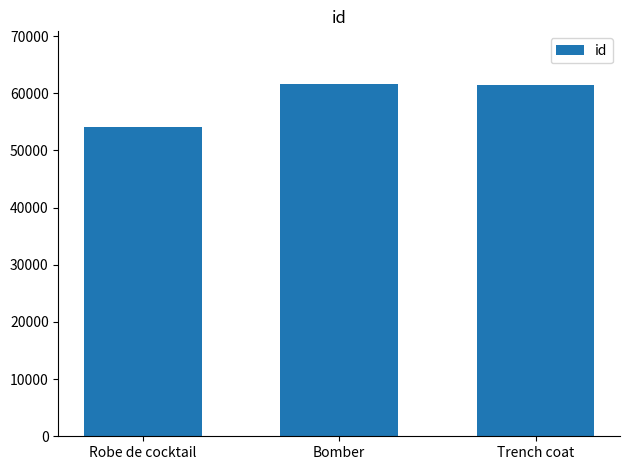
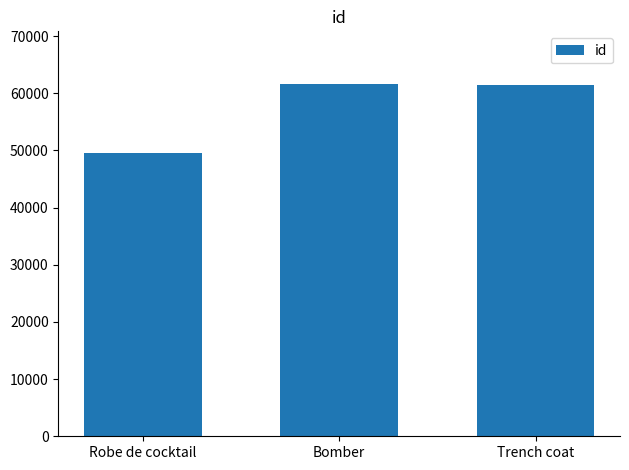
  {
-   "Robe de cocktail": 54000,
+   "Robe de cocktail": 49000,
    "Bomber": 62000,
    "Trench coat": 61000
  }
